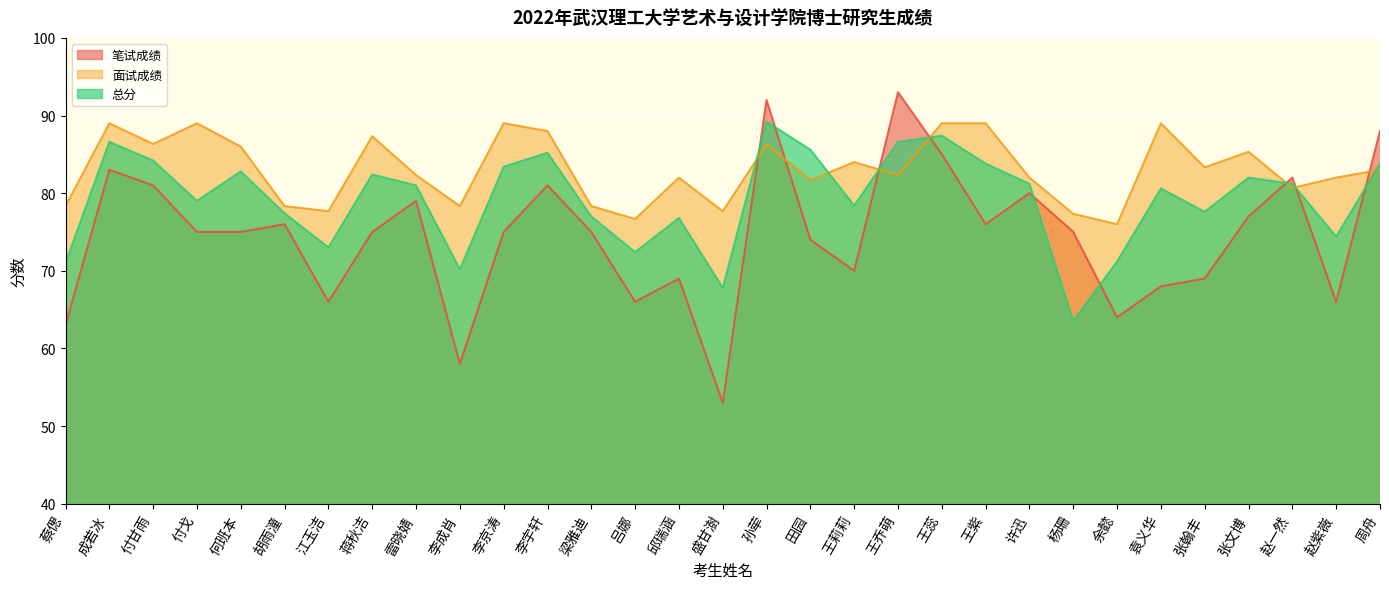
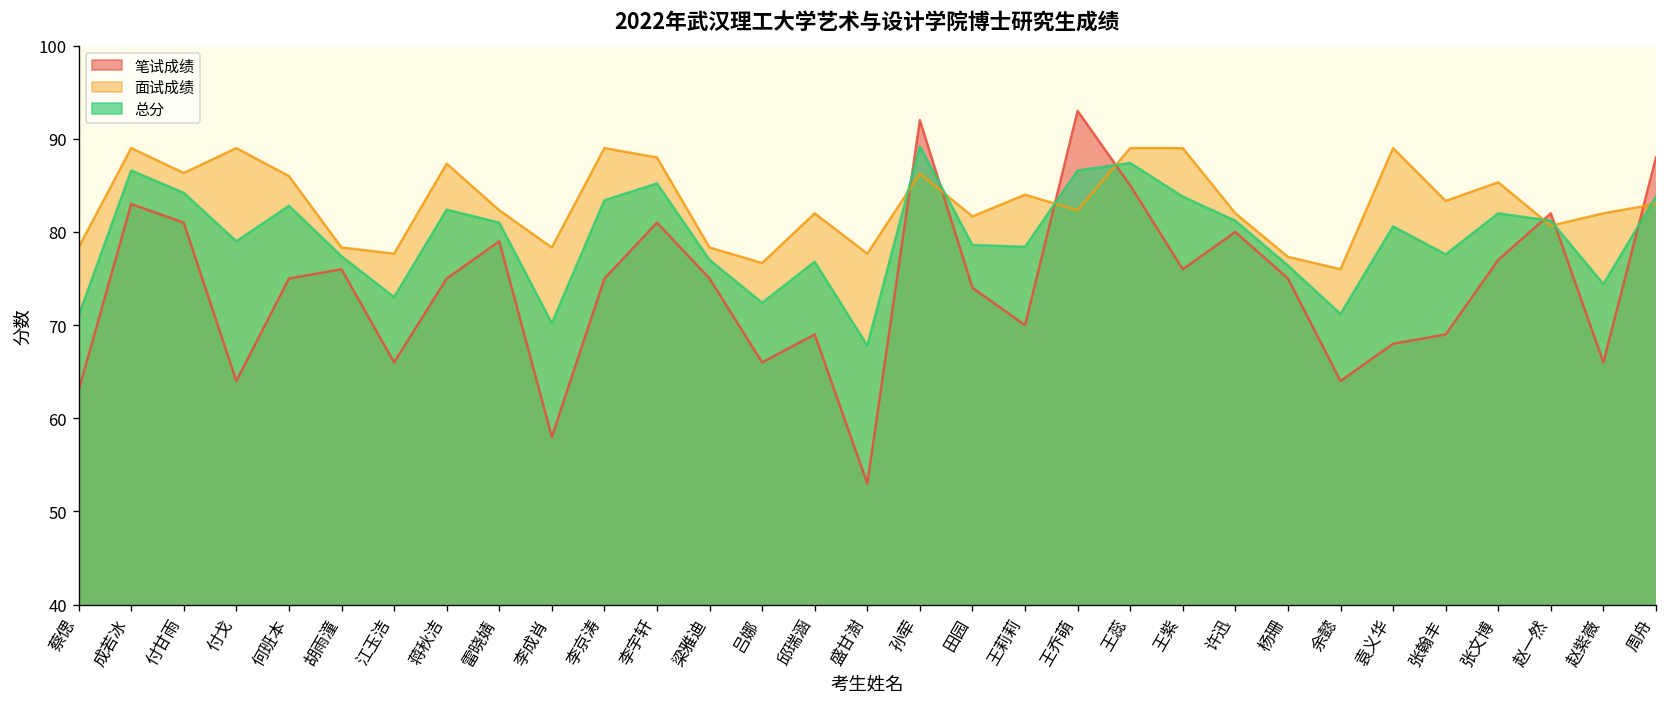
  {
    "笔试成绩": {
      "蔡偲": 63,
      "成若冰": 83,
      "付甘雨": 81,
-     "付戈": 75,
+     "付戈": 64,
      "何班本": 75,
      "胡雨潼": 76,
      "江玉洁": 66,
      "蒋秋洁": 75,
      "雷晓婧": 79,
      "李成肖": 58,
      "李京涛": 75,
      "李宇轩": 81,
      "梁雅迪": 75,
      "吕娜": 66,
      "邱瑞涵": 69,
      "盛甘澍": 53,
      "孙荦": 92,
      "田园": 74,
      "王莉莉": 70,
      "王乔萌": 93,
      "王蕊": 85,
      "王紫": 76,
      "许迅": 80,
      "杨珊": 75,
      "余懿": 64,
      "袁义华": 68,
      "张翰丰": 69,
      "张文博": 77,
      "赵一然": 82,
      "赵紫嶶": 66,
      "周舟": 88
    },
    "面试成绩": {
      "蔡偲": 78,
      "成若冰": 89,
      "付甘雨": 86,
      "付戈": 89,
      "何班本": 86,
      "胡雨潼": 78,
      "江玉洁": 78,
      "蒋秋洁": 87,
      "雷晓婧": 82,
      "李成肖": 78,
      "李京涛": 89,
      "李宇轩": 88,
      "梁雅迪": 78,
      "吕娜": 77,
      "邱瑞涵": 82,
      "盛甘澍": 78,
      "孙荦": 86,
      "田园": 82,
      "王莉莉": 84,
      "王乔萌": 82,
      "王蕊": 89,
      "王紫": 89,
      "许迅": 82,
      "杨珊": 77,
      "余懿": 76,
      "袁义华": 89,
      "张翰丰": 83,
      "张文博": 85,
      "赵一然": 81,
      "赵紫嶶": 82,
      "周舟": 83
    },
    "总分": {
      "蔡偲": 71,
      "成若冰": 87,
      "付甘雨": 84,
      "付戈": 79,
      "何班本": 83,
      "胡雨潼": 77,
      "江玉洁": 73,
      "蒋秋洁": 82,
      "雷晓婧": 81,
      "李成肖": 70,
      "李京涛": 83,
      "李宇轩": 85,
      "梁雅迪": 77,
      "吕娜": 72,
      "邱瑞涵": 77,
      "盛甘澍": 68,
      "孙荦": 89,
-     "田园": 86,
+     "田园": 79,
      "王莉莉": 78,
      "王乔萌": 87,
      "王蕊": 87,
      "王紫": 84,
      "许迅": 81,
-     "杨珊": 64,
+     "杨珊": 76,
      "余懿": 71,
      "袁义华": 81,
      "张翰丰": 78,
      "张文博": 82,
      "赵一然": 81,
      "赵紫嶶": 74,
      "周舟": 84
    }
  }
